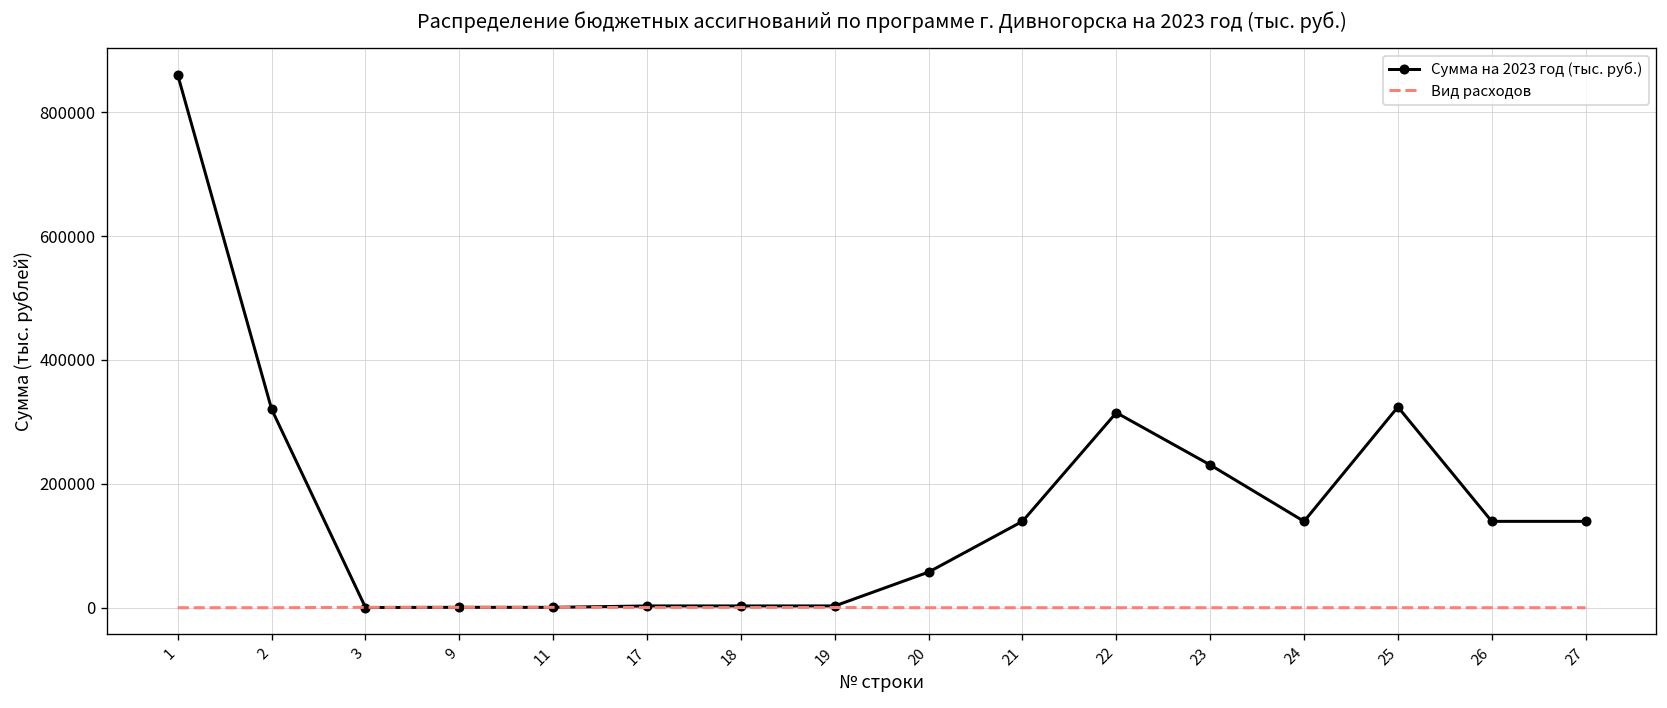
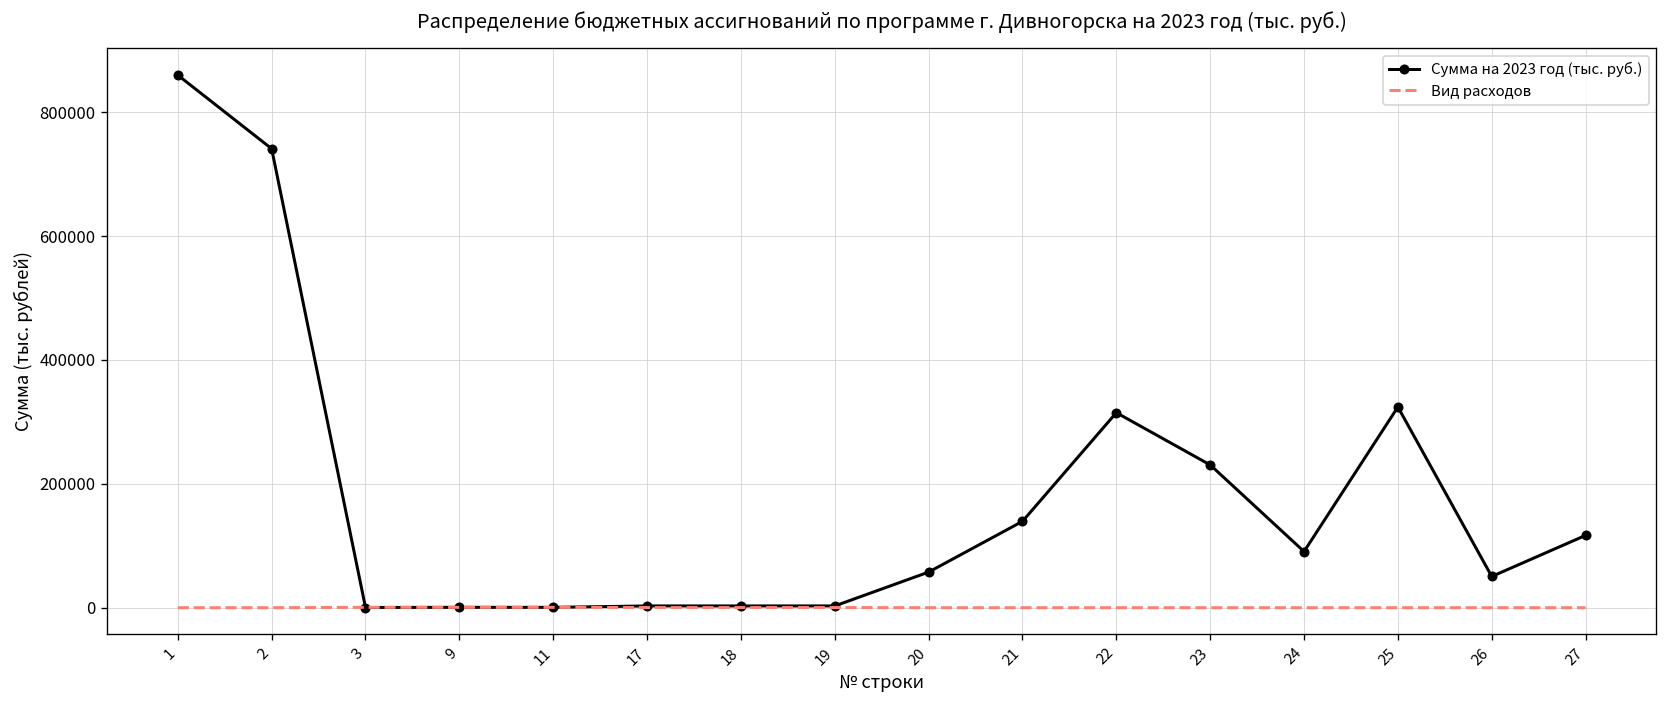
  {
    "Сумма на 2023 год (тыс. руб.)": {
      "1": 860000,
-     "2": 320000,
+     "2": 740000,
      "20": 60000,
      "21": 140000,
      "22": 310000,
      "23": 230000,
-     "24": 140000,
+     "24": 90000,
      "25": 320000,
-     "26": 140000,
-     "27": 140000
+     "26": 50000,
+     "27": 120000
    },
    "Вид расходов": {
      "1": 0,
      "2": 0,
      "20": 0,
      "21": 0,
      "22": 0,
      "23": 0,
      "24": 0,
      "25": 0,
      "26": 0,
      "27": 0
    }
  }
